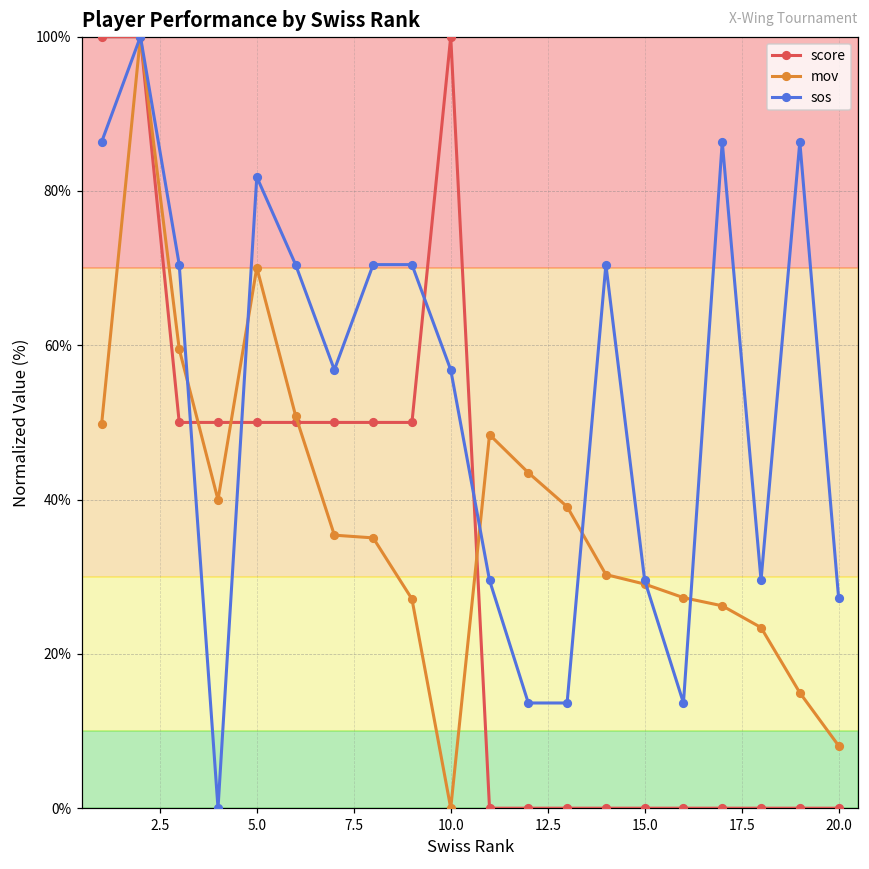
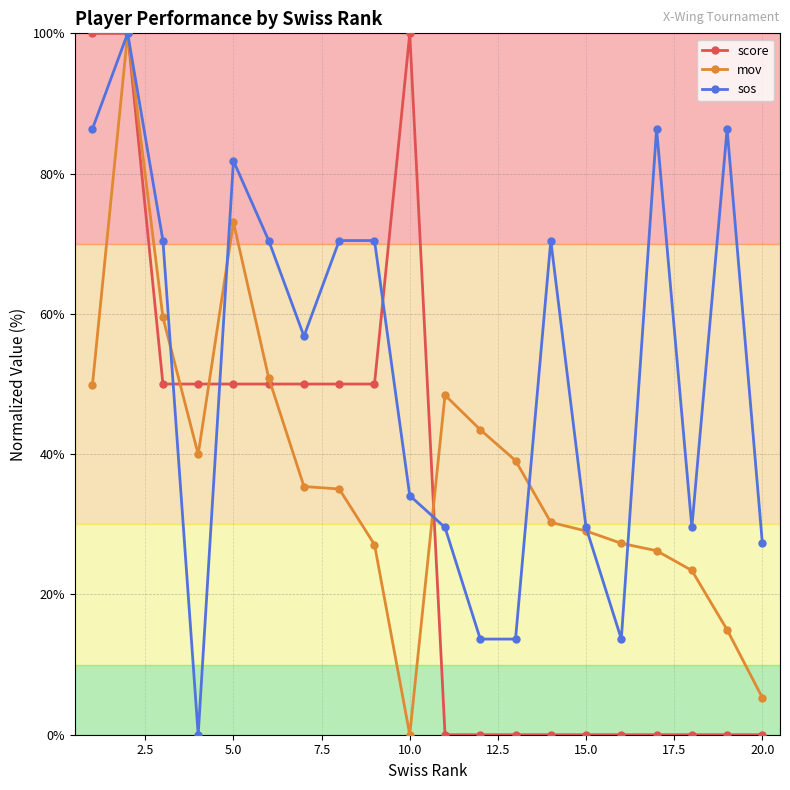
  {
    "score": {
      "5.0": "50%",
      "10.0": "100%",
      "15.0": "0%",
      "20.0": "0%"
    },
    "mov": {
-     "5.0": "70%",
+     "5.0": "73%",
      "10.0": "0%",
      "15.0": "29%",
-     "20.0": "8%"
+     "20.0": "5%"
    },
    "sos": {
      "5.0": "82%",
-     "10.0": "57%",
+     "10.0": "34%",
      "15.0": "30%",
      "20.0": "27%"
    }
  }
